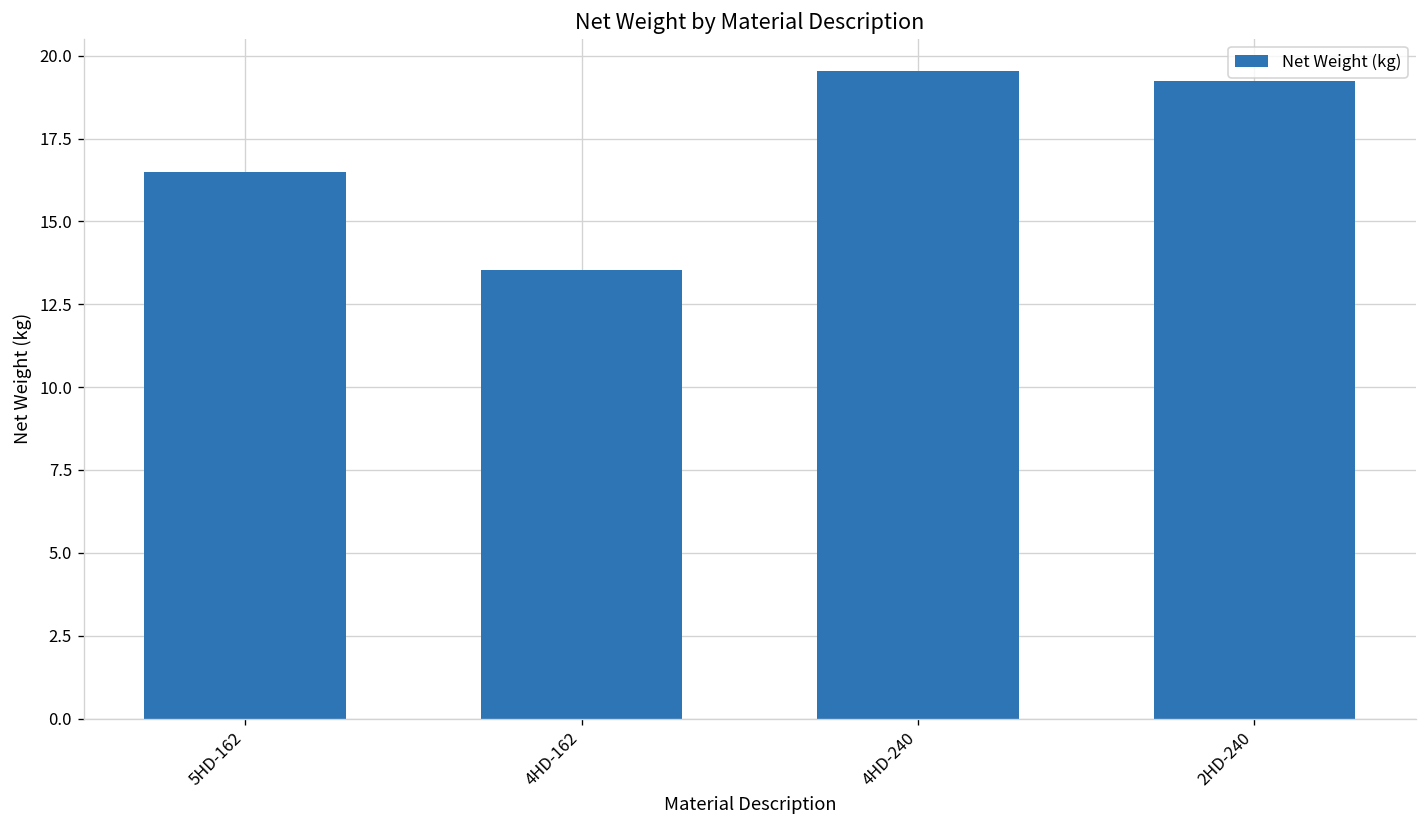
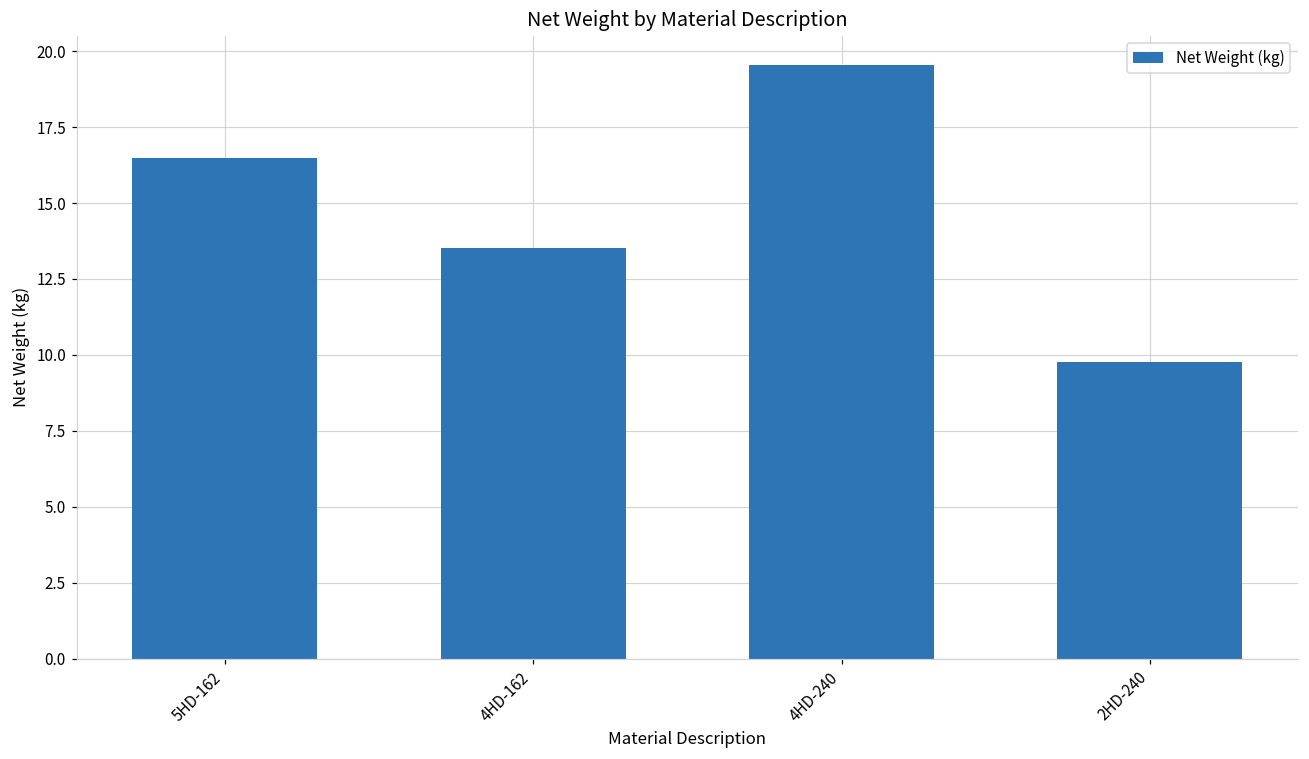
  {
    "5HD-162": 16.5,
    "4HD-162": 13.5,
    "4HD-240": 19.5,
-   "2HD-240": 19.2
+   "2HD-240": 9.8
  }
